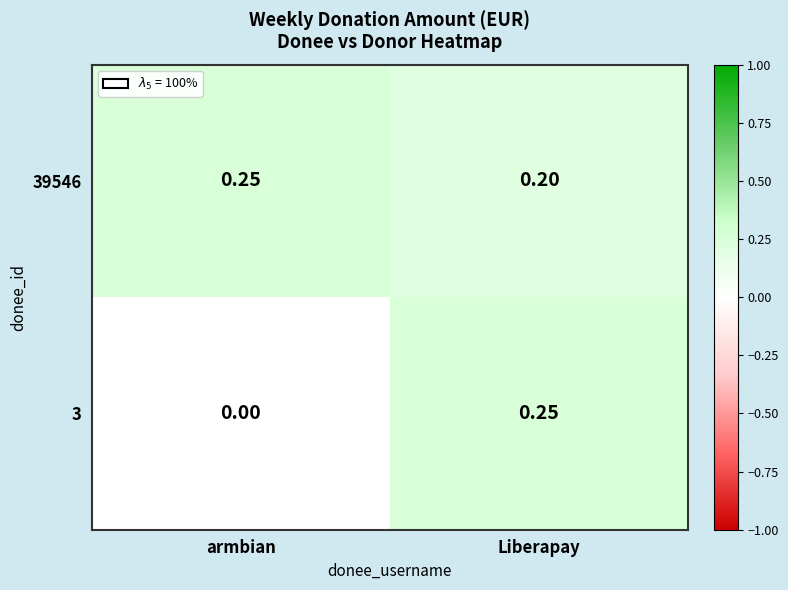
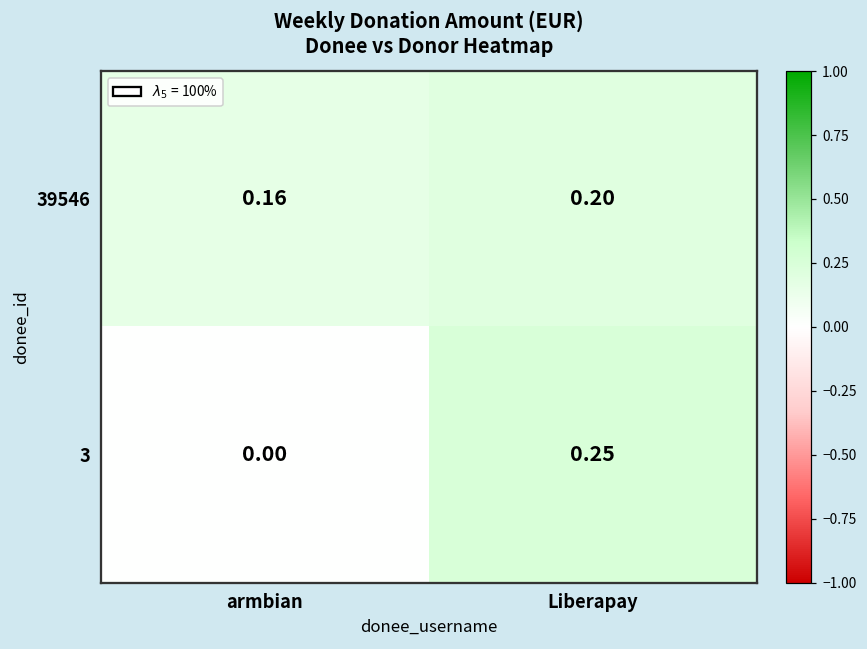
  {
    "39546": {
-     "armbian": 0.25,
+     "armbian": 0.16,
      "Liberapay": 0.20
    },
    "3": {
      "armbian": 0.00,
      "Liberapay": 0.25
    }
  }
